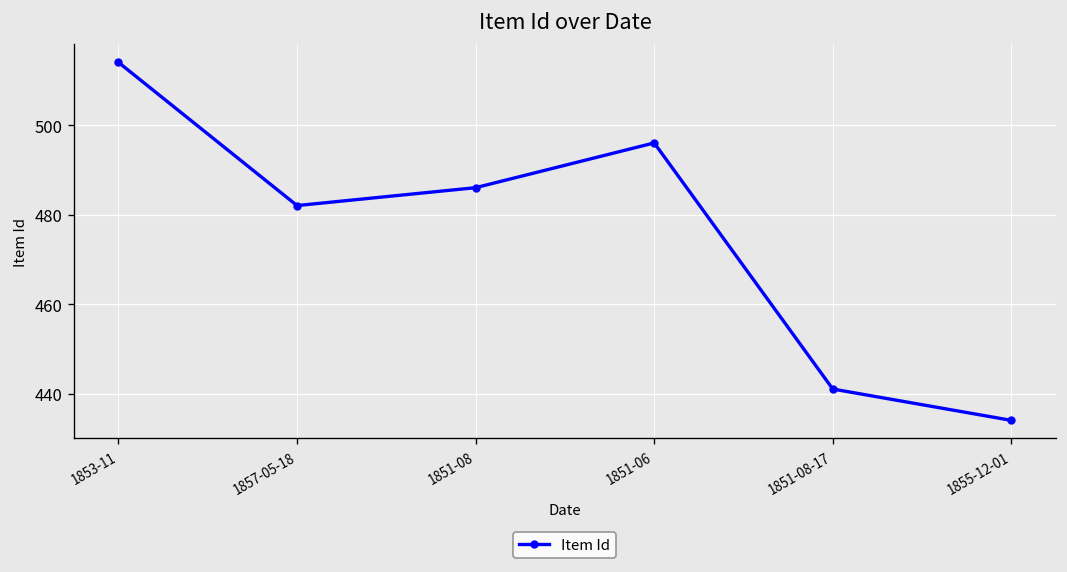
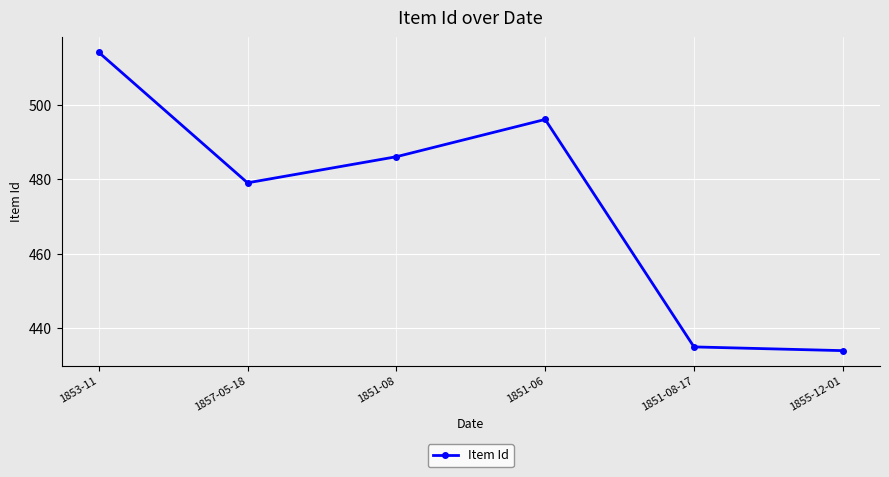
  {
    "1853-11": 514,
-   "1857-05-18": 482,
+   "1857-05-18": 479,
    "1851-08": 486,
    "1851-06": 496,
-   "1851-08-17": 441,
+   "1851-08-17": 435,
    "1855-12-01": 434
  }
